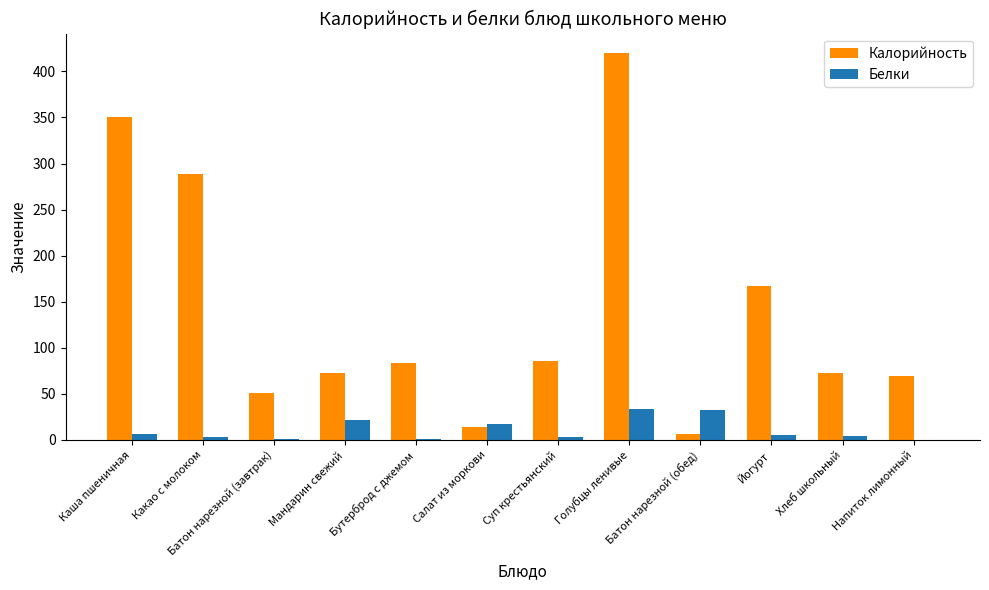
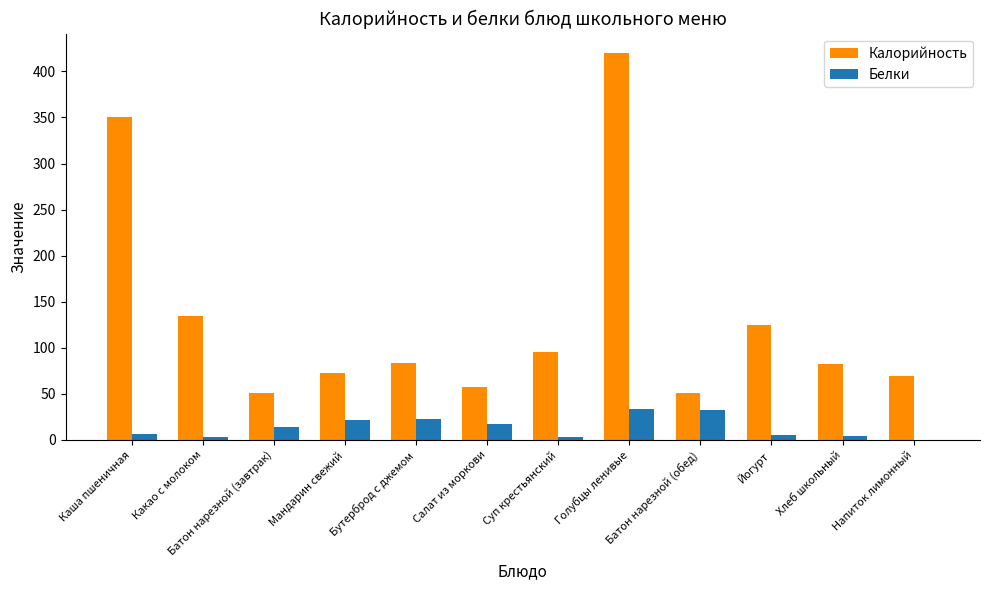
  {
    "Калорийность": {
      "Каша пшеничная": 350,
-     "Какао с молоком": 290,
+     "Какао с молоком": 130,
      "Батон нарезной (завтрак)": 50,
      "Мандарин свежий": 70,
      "Бутерброд с джемом": 80,
-     "Салат из моркови": 10,
-     "Суп крестьянский": 90,
+     "Салат из моркови": 60,
+     "Суп крестьянский": 100,
      "Голубцы ленивые": 420,
-     "Батон нарезной (обед)": 10,
-     "Йогурт": 170,
-     "Хлеб школьный": 70,
+     "Батон нарезной (обед)": 50,
+     "Йогурт": 130,
+     "Хлеб школьный": 80,
      "Напиток лимонный": 70
    },
    "Белки": {
      "Каша пшеничная": 10,
      "Какао с молоком": 0,
-     "Батон нарезной (завтрак)": 0,
+     "Батон нарезной (завтрак)": 10,
      "Мандарин свежий": 20,
-     "Бутерброд с джемом": 0,
+     "Бутерброд с джемом": 20,
      "Салат из моркови": 20,
      "Суп крестьянский": 0,
      "Голубцы ленивые": 30,
      "Батон нарезной (обед)": 30,
      "Йогурт": 10,
      "Хлеб школьный": 0,
      "Напиток лимонный": 0
    }
  }
